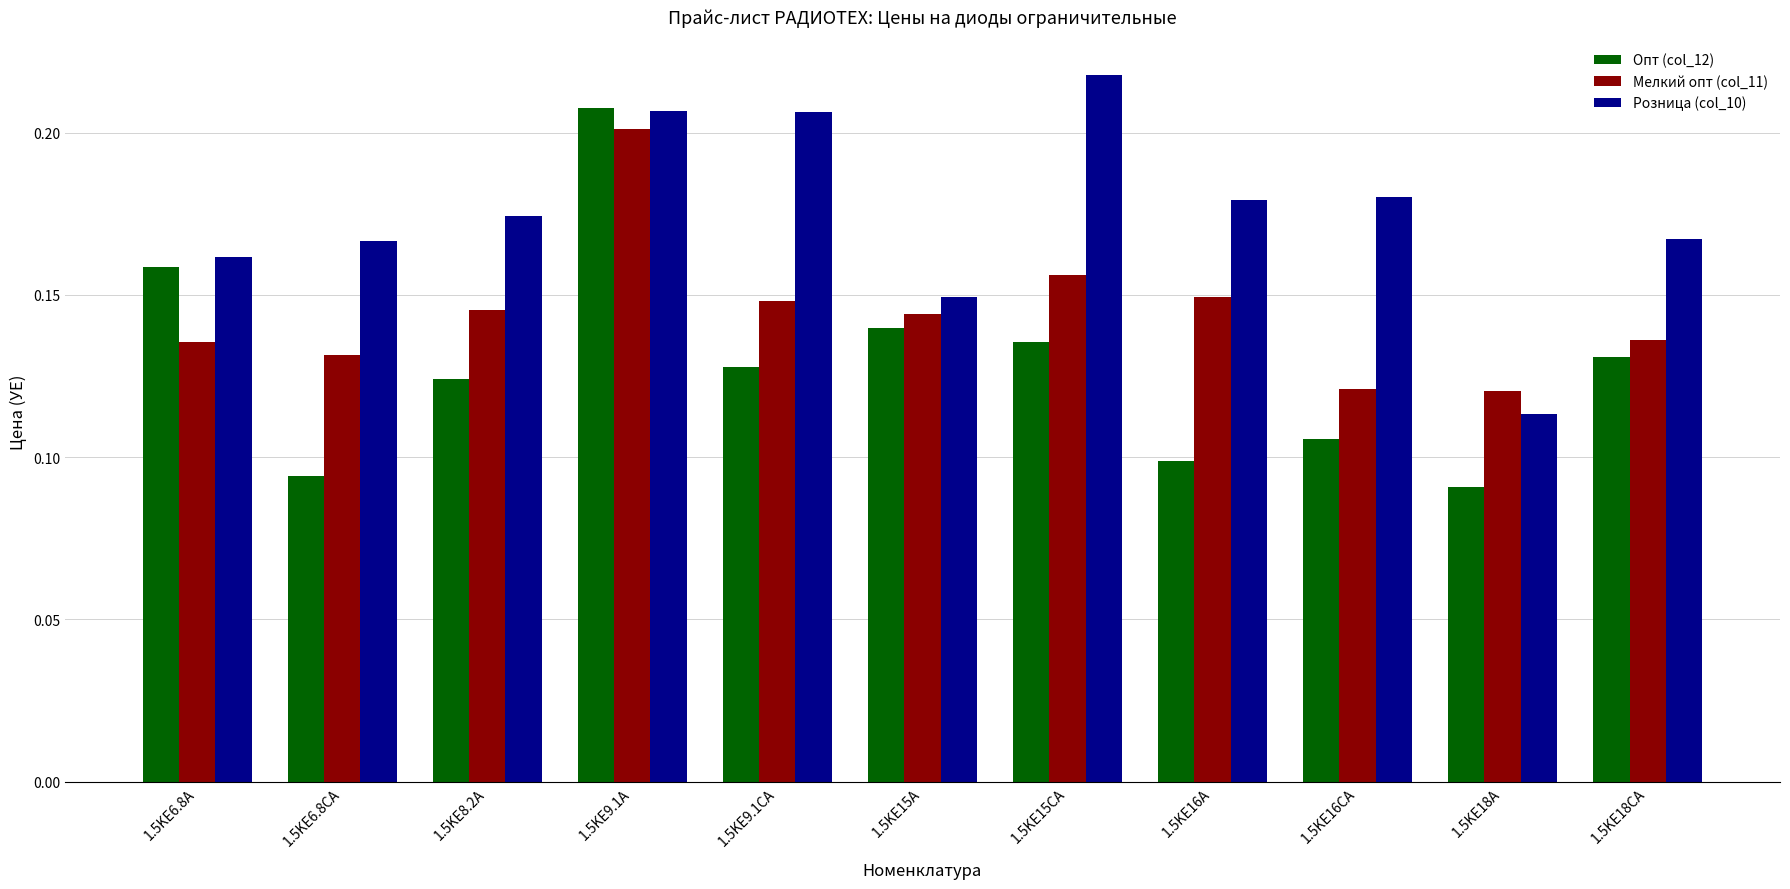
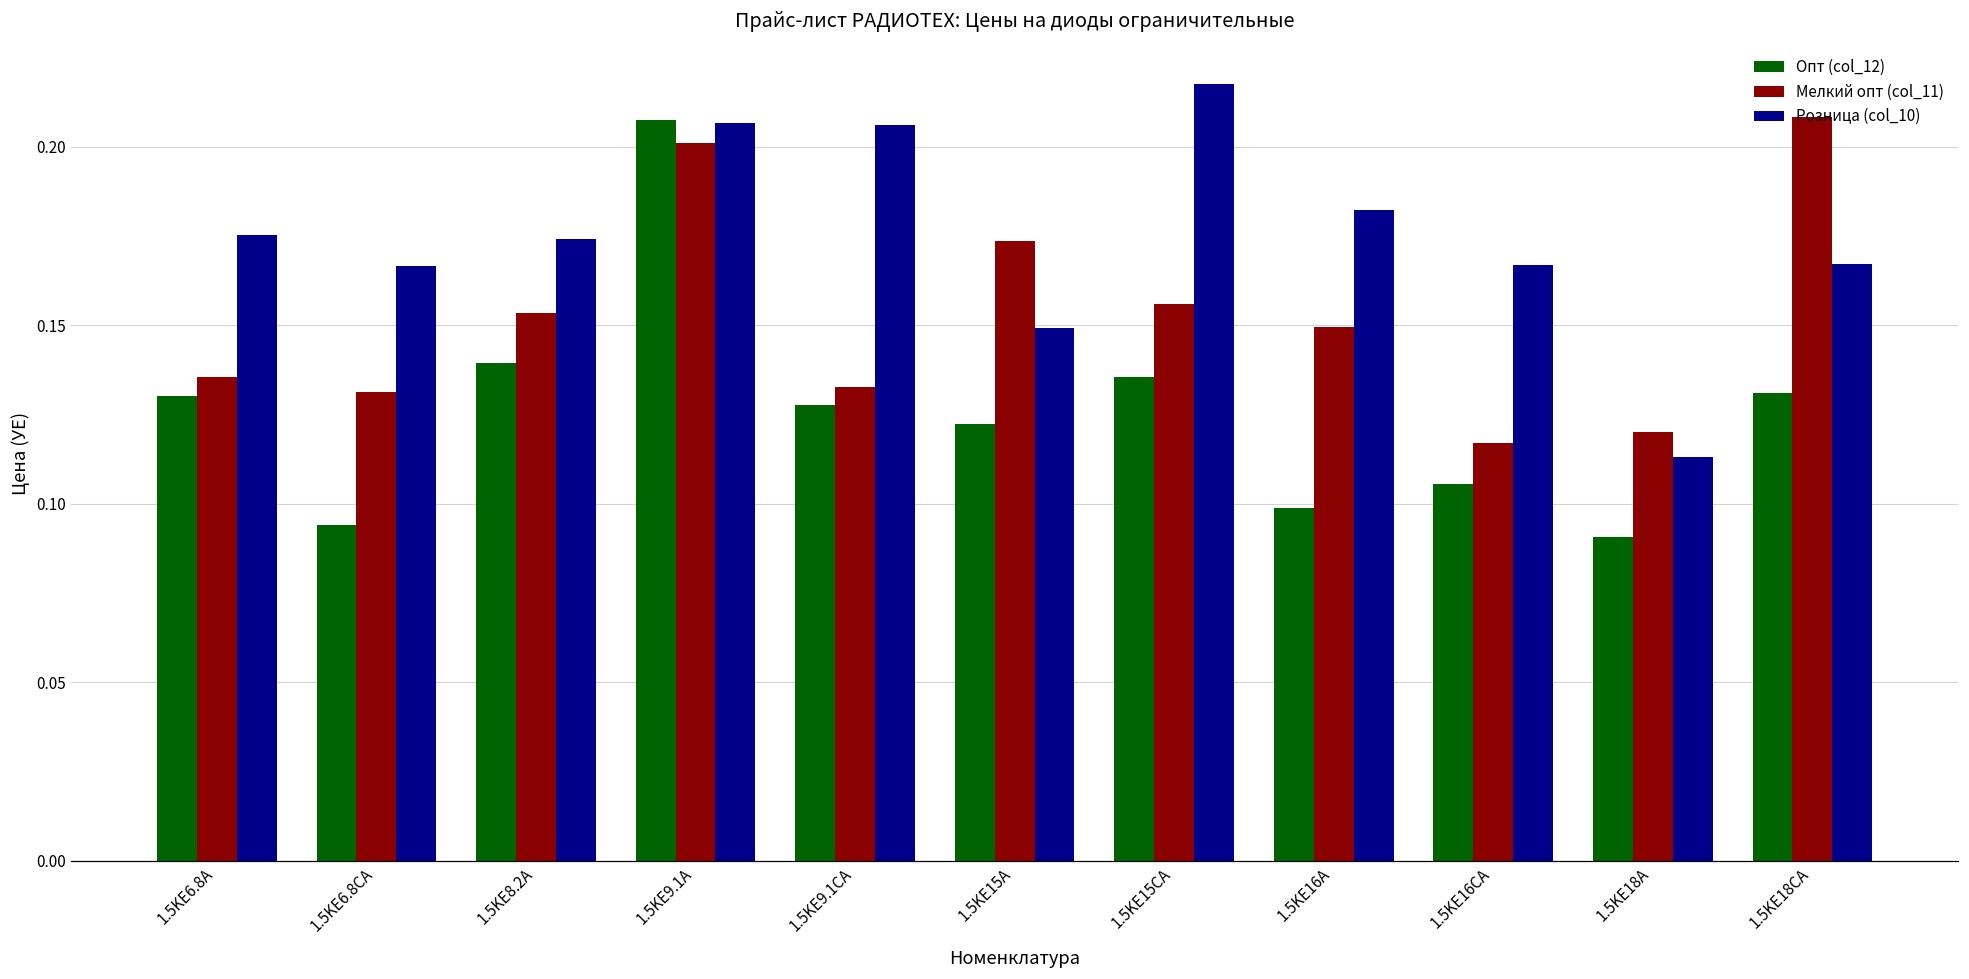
  {
    "Опт (col_12)": {
-     "1.5KE6.8A": 0.159,
+     "1.5KE6.8A": 0.130,
      "1.5KE6.8CA": 0.094,
-     "1.5KE8.2A": 0.124,
+     "1.5KE8.2A": 0.139,
      "1.5KE9.1A": 0.207,
      "1.5KE9.1CA": 0.128,
-     "1.5KE15A": 0.140,
+     "1.5KE15A": 0.122,
      "1.5KE15CA": 0.135,
      "1.5KE16A": 0.099,
      "1.5KE16CA": 0.105,
      "1.5KE18A": 0.091,
      "1.5KE18CA": 0.131
    },
    "Мелкий опт (col_11)": {
      "1.5KE6.8A": 0.135,
      "1.5KE6.8CA": 0.131,
-     "1.5KE8.2A": 0.145,
+     "1.5KE8.2A": 0.153,
      "1.5KE9.1A": 0.201,
-     "1.5KE9.1CA": 0.148,
-     "1.5KE15A": 0.144,
+     "1.5KE9.1CA": 0.133,
+     "1.5KE15A": 0.174,
      "1.5KE15CA": 0.156,
      "1.5KE16A": 0.149,
-     "1.5KE16CA": 0.121,
+     "1.5KE16CA": 0.117,
      "1.5KE18A": 0.120,
-     "1.5KE18CA": 0.136
+     "1.5KE18CA": 0.208
    },
    "Розница (col_10)": {
-     "1.5KE6.8A": 0.161,
+     "1.5KE6.8A": 0.175,
      "1.5KE6.8CA": 0.167,
      "1.5KE8.2A": 0.174,
      "1.5KE9.1A": 0.207,
      "1.5KE9.1CA": 0.206,
      "1.5KE15A": 0.149,
      "1.5KE15CA": 0.218,
-     "1.5KE16A": 0.179,
-     "1.5KE16CA": 0.180,
+     "1.5KE16A": 0.182,
+     "1.5KE16CA": 0.167,
      "1.5KE18A": 0.113,
      "1.5KE18CA": 0.167
    }
  }
